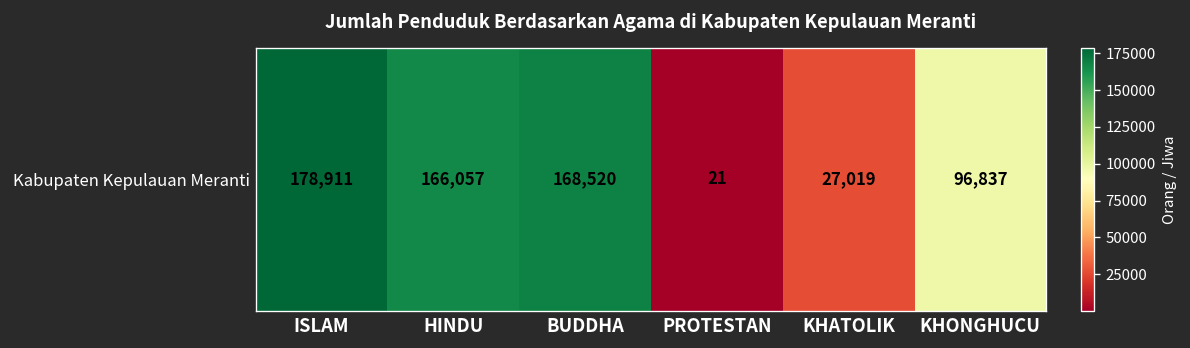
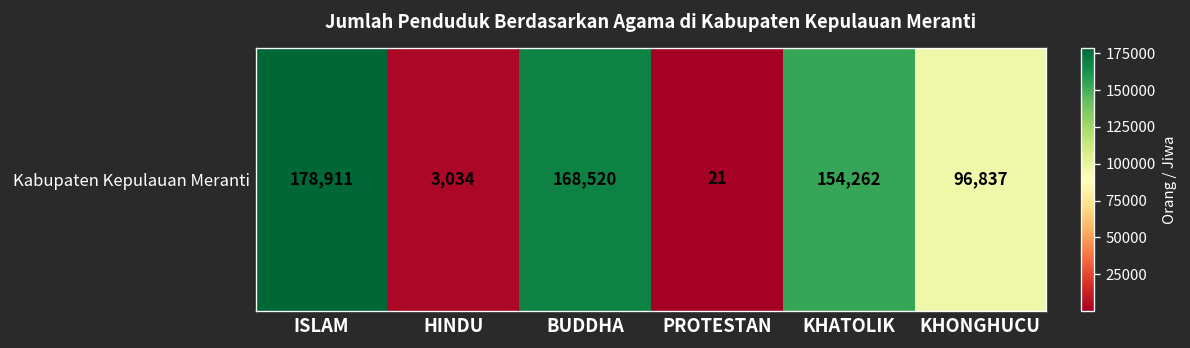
  {
    "Kabupaten Kepulauan Meranti": {
      "ISLAM": "178,911",
-     "HINDU": "166,057",
+     "HINDU": "3,034",
      "BUDDHA": "168,520",
      "PROTESTAN": "21",
-     "KHATOLIK": "27,019",
+     "KHATOLIK": "154,262",
      "KHONGHUCU": "96,837"
    }
  }
